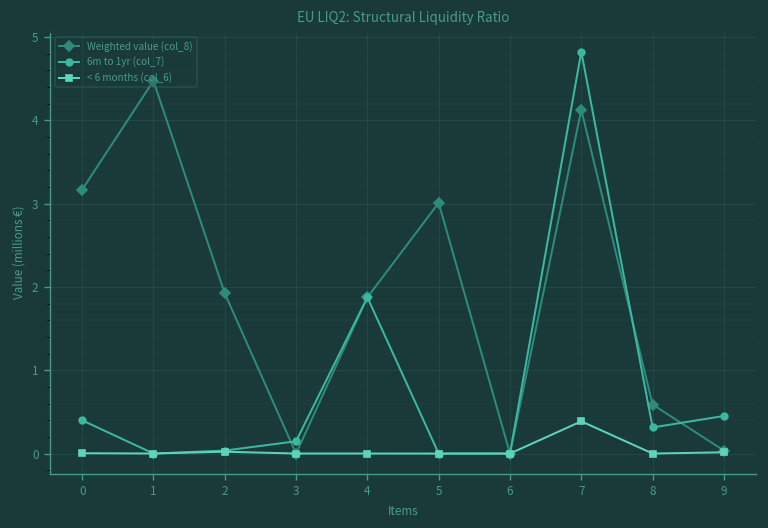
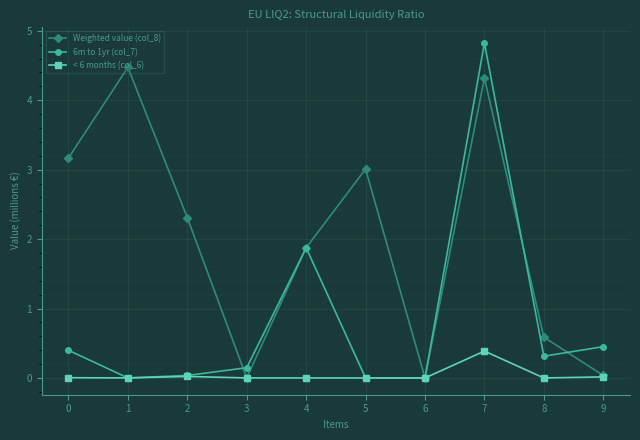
  {
    "Weighted value (col_8)": {
      "0": 3.2,
-     "2": 1.9,
+     "2": 2.3,
      "5": 3.0,
-     "7": 4.1,
+     "7": 4.3,
      "8": 0.6
    }
  }
